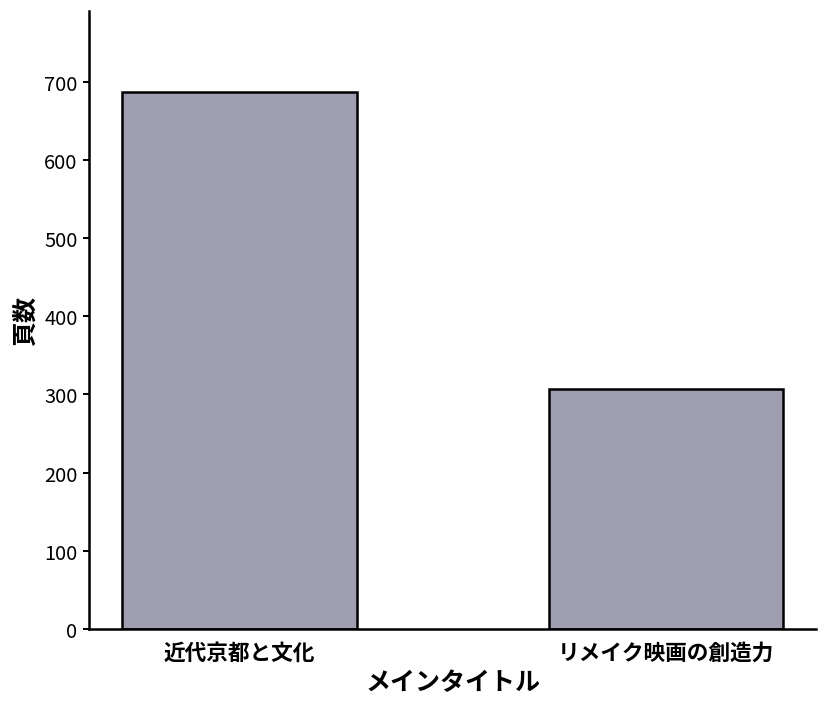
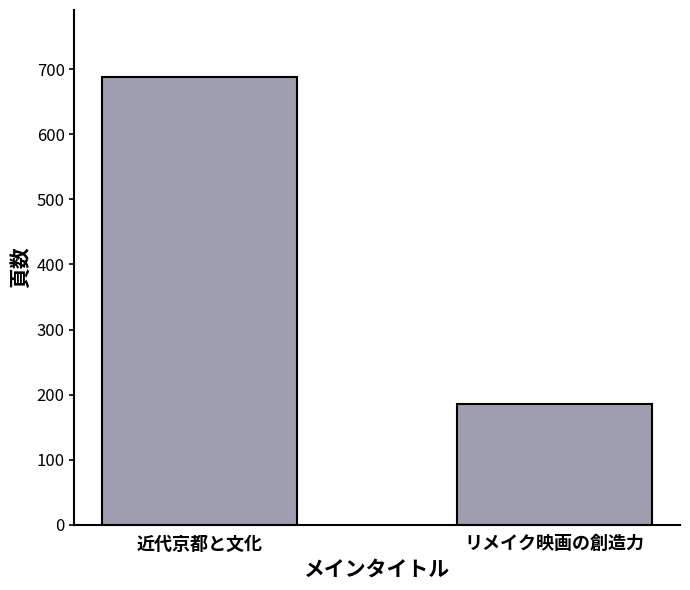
  {
    "近代京都と文化": 690,
-   "リメイク映画の創造力": 310
+   "リメイク映画の創造力": 190
  }
